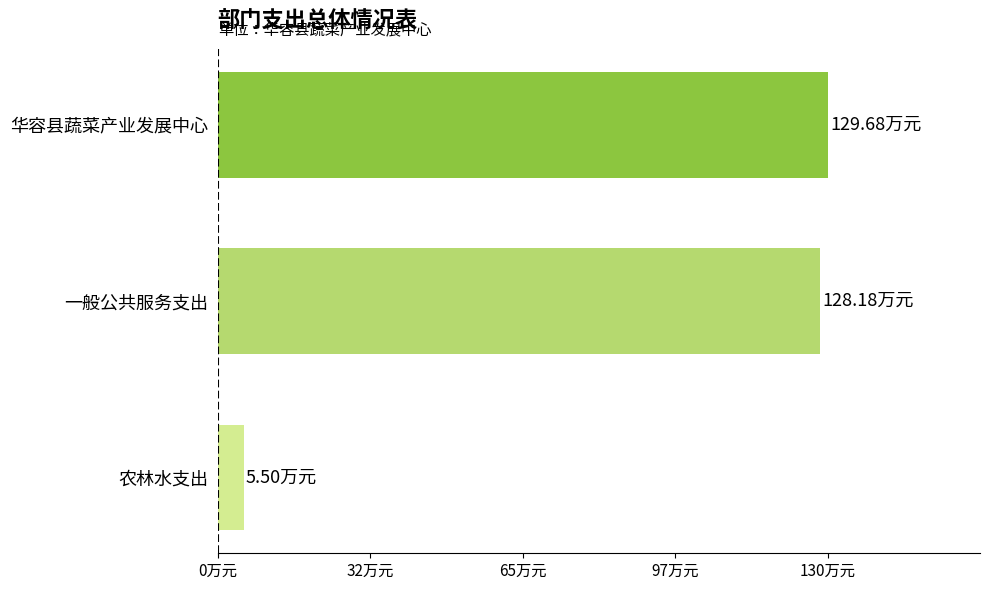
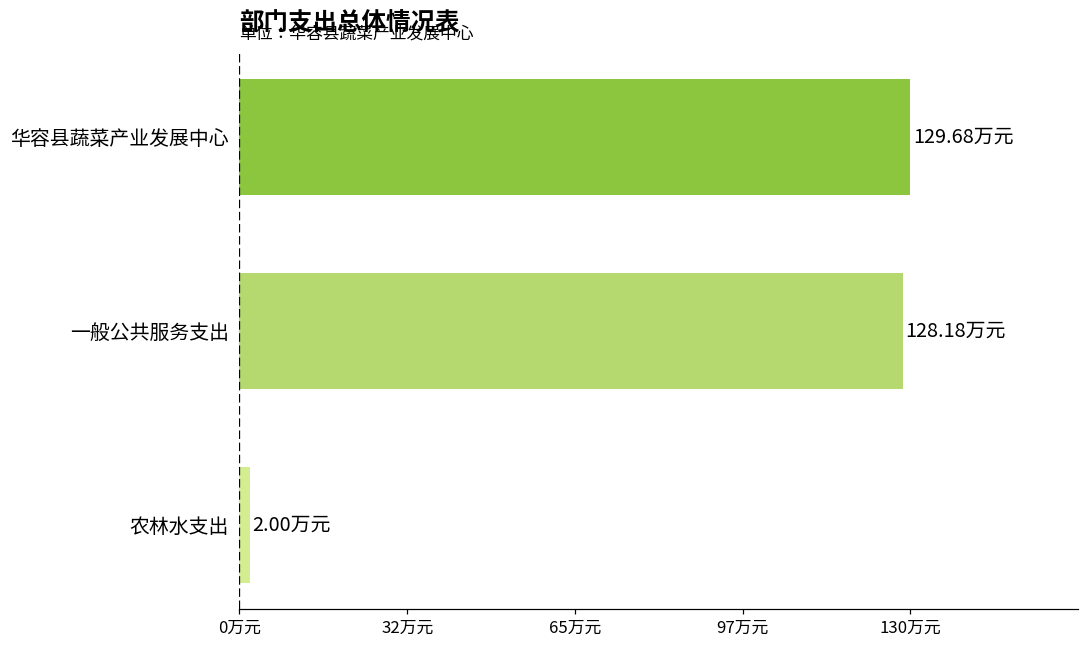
  {
    "华容县蔬菜产业发展中心": 129.68,
    "一般公共服务支出": 128.18,
-   "农林水支出": 5.50
+   "农林水支出": 2.00
  }
